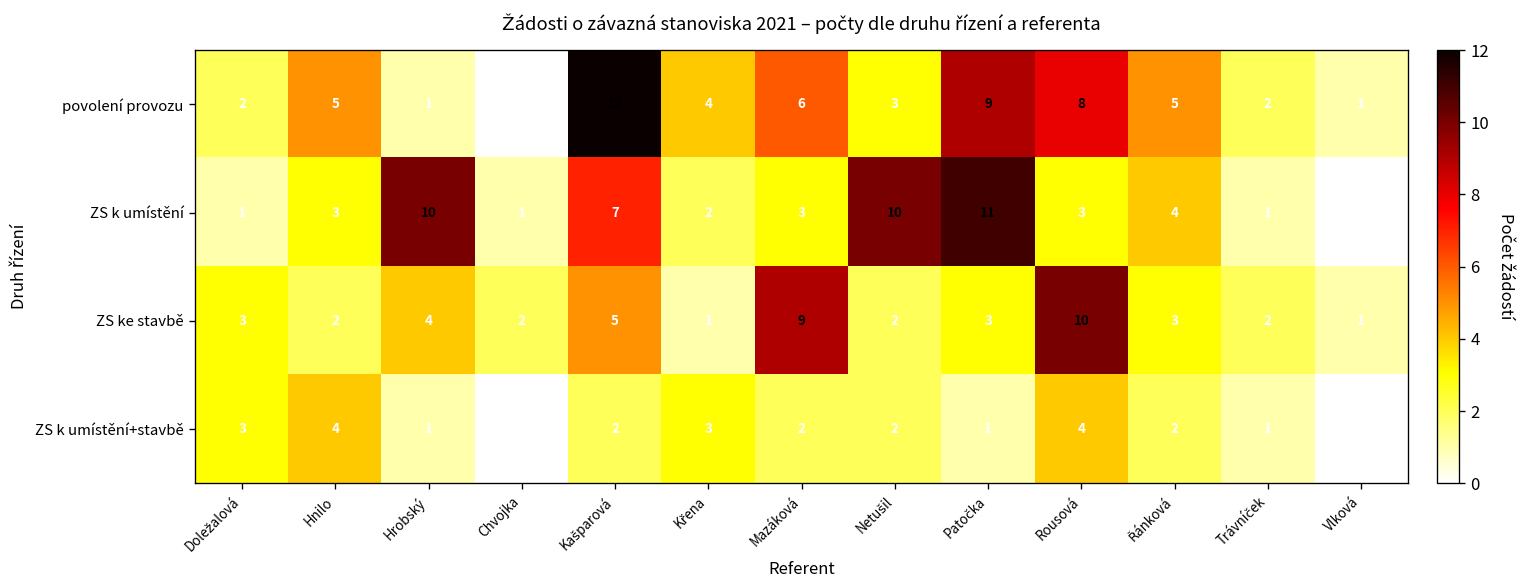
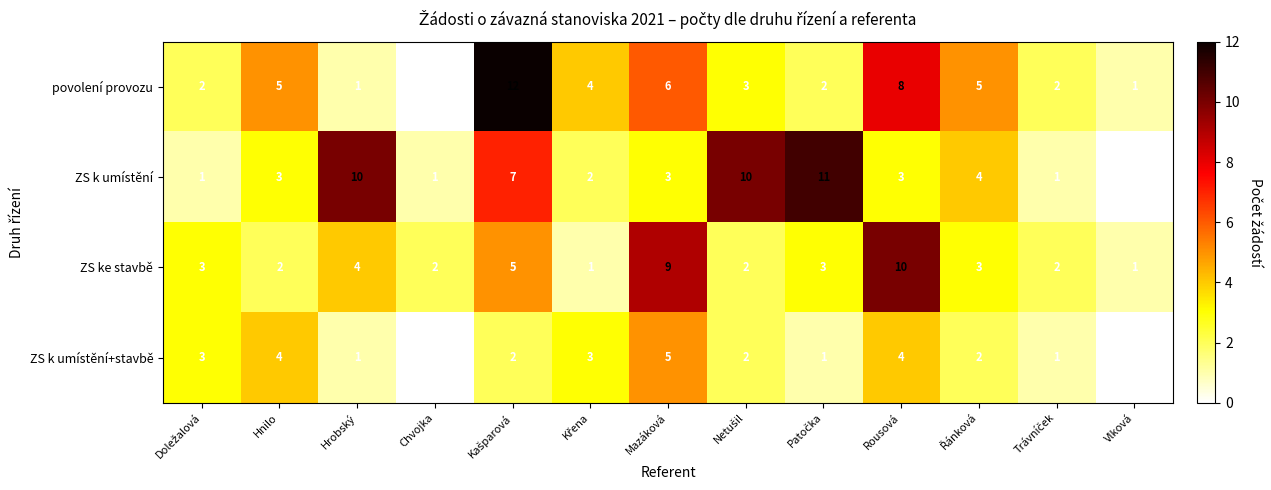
  {
    "povolení provozu": {
      "Doležalová": 2,
      "Hnilo": 5,
      "Hrobský": 1,
      "Křena": 4,
      "Mazáková": 6,
      "Netušil": 3,
-     "Patočka": 9,
+     "Patočka": 2,
      "Rousová": 8,
      "Řánková": 5,
      "Trávníček": 2,
      "Vlková": 1
    },
    "ZS k umístění": {
      "Doležalová": 1,
      "Hnilo": 3,
      "Hrobský": 10,
      "Chvojka": 1,
      "Kašparová": 7,
      "Křena": 2,
      "Mazáková": 3,
      "Netušil": 10,
      "Patočka": 11,
      "Rousová": 3,
      "Řánková": 4,
      "Trávníček": 1
    },
    "ZS ke stavbě": {
      "Doležalová": 3,
      "Hnilo": 2,
      "Hrobský": 4,
      "Chvojka": 2,
      "Kašparová": 5,
      "Křena": 1,
      "Mazáková": 9,
      "Netušil": 2,
      "Patočka": 3,
      "Rousová": 10,
      "Řánková": 3,
      "Trávníček": 2,
      "Vlková": 1
    },
    "ZS k umístění+stavbě": {
      "Doležalová": 3,
      "Hnilo": 4,
      "Hrobský": 1,
      "Kašparová": 2,
      "Křena": 3,
-     "Mazáková": 2,
+     "Mazáková": 5,
      "Netušil": 2,
      "Patočka": 1,
      "Rousová": 4,
      "Řánková": 2,
      "Trávníček": 1
    }
  }
